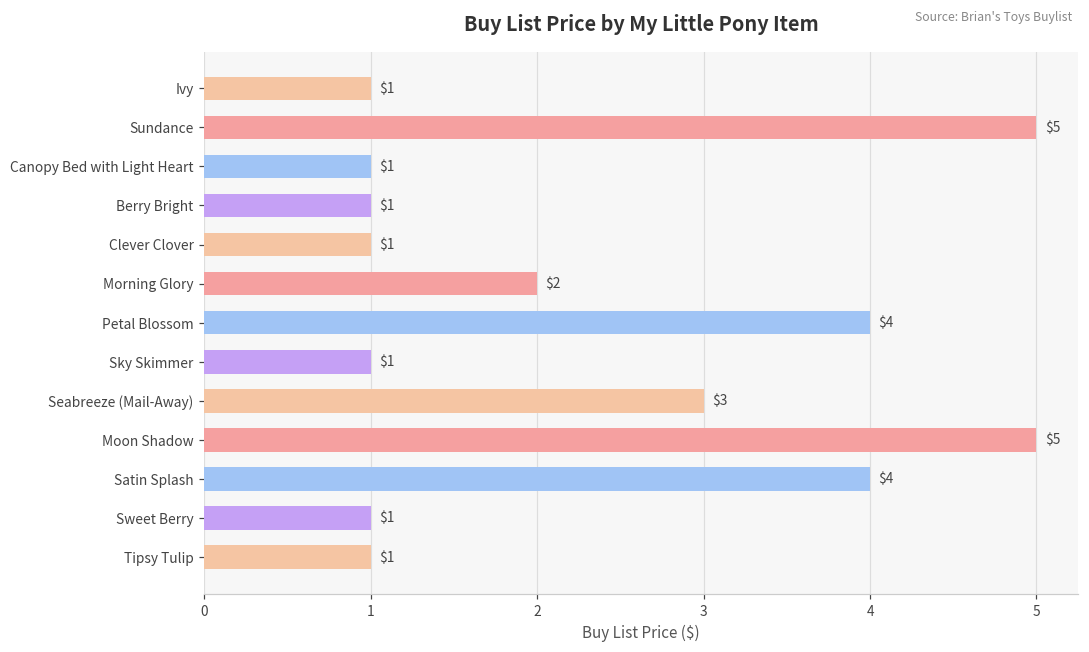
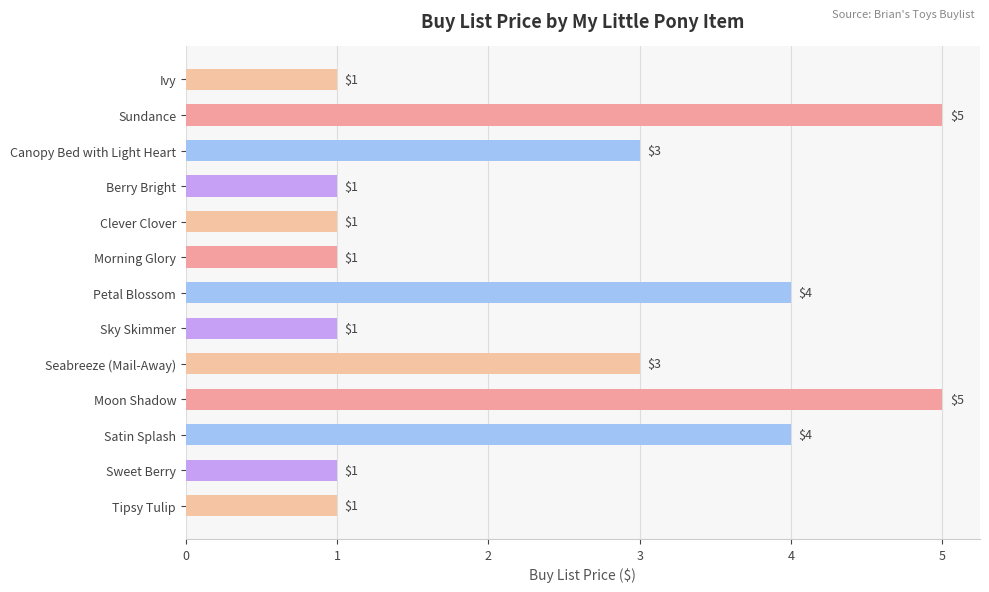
  {
    "Ivy": "$1",
    "Sundance": "$5",
-   "Canopy Bed with Light Heart": "$1",
+   "Canopy Bed with Light Heart": "$3",
    "Berry Bright": "$1",
    "Clever Clover": "$1",
-   "Morning Glory": "$2",
+   "Morning Glory": "$1",
    "Petal Blossom": "$4",
    "Sky Skimmer": "$1",
    "Seabreeze (Mail-Away)": "$3",
    "Moon Shadow": "$5",
    "Satin Splash": "$4",
    "Sweet Berry": "$1",
    "Tipsy Tulip": "$1"
  }
